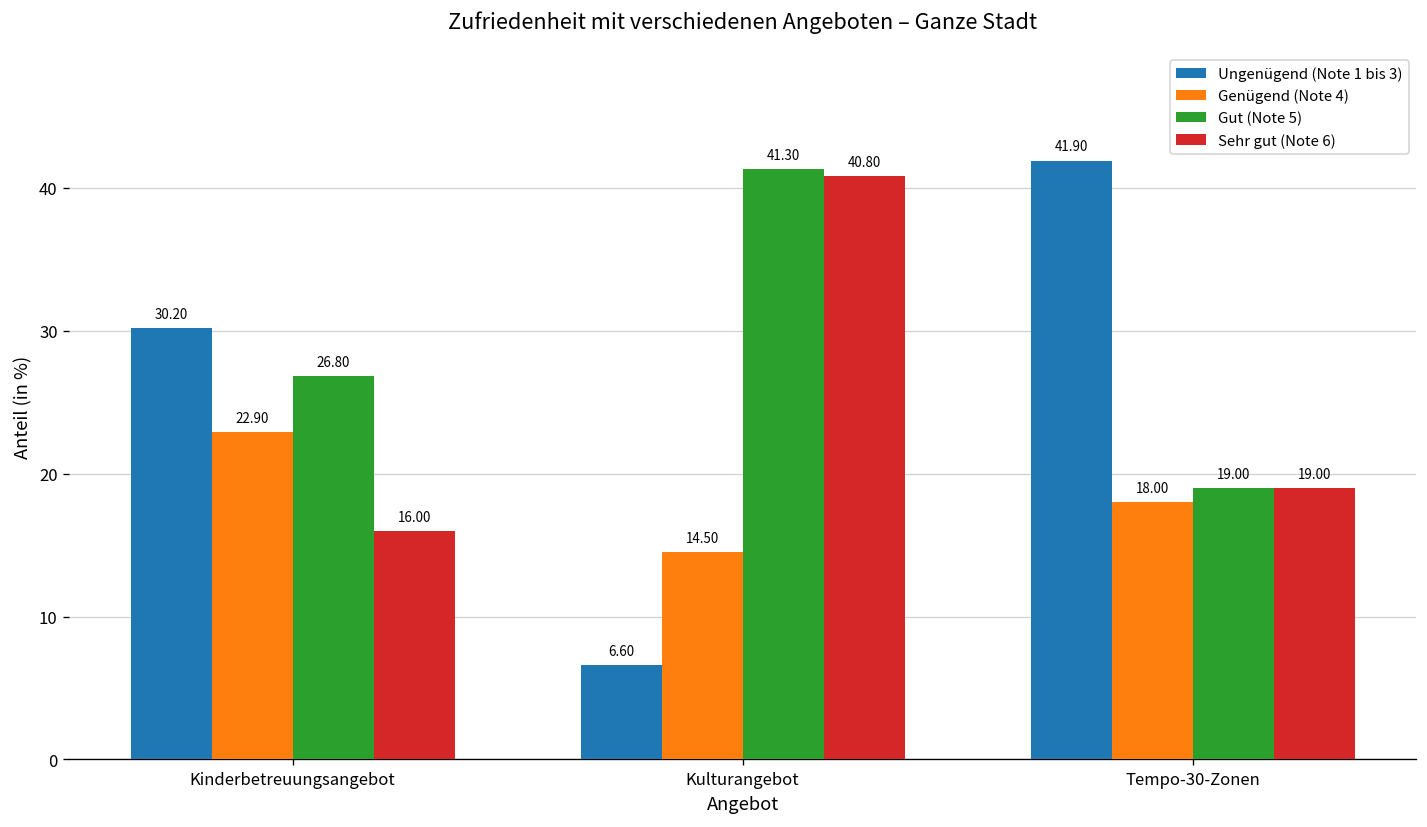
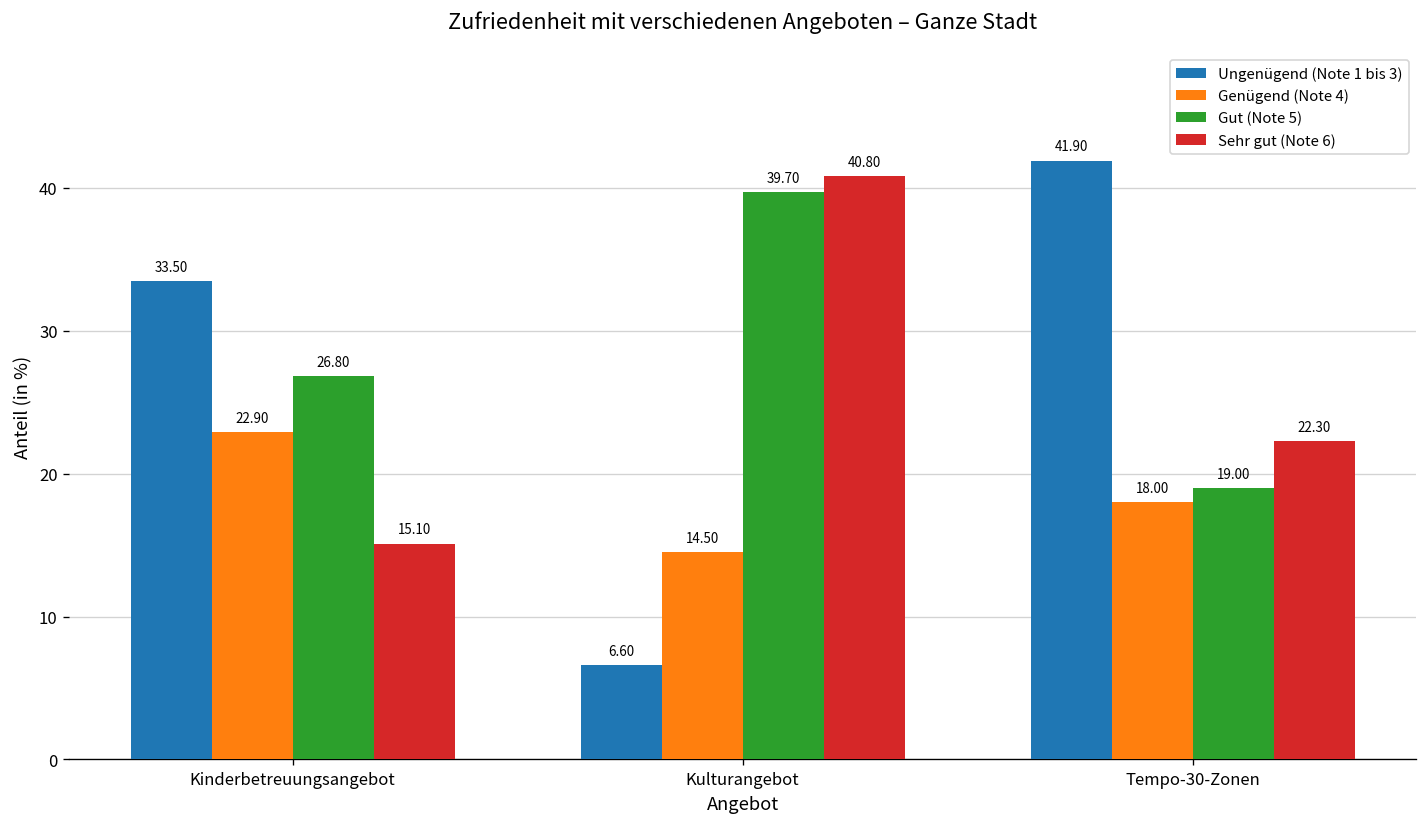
  {
    "Ungenügend (Note 1 bis 3)": {
-     "Kinderbetreuungsangebot": 30.20,
+     "Kinderbetreuungsangebot": 33.50,
      "Kulturangebot": 6.60,
      "Tempo-30-Zonen": 41.90
    },
    "Genügend (Note 4)": {
      "Kinderbetreuungsangebot": 22.90,
      "Kulturangebot": 14.50,
      "Tempo-30-Zonen": 18.00
    },
    "Gut (Note 5)": {
      "Kinderbetreuungsangebot": 26.80,
-     "Kulturangebot": 41.30,
+     "Kulturangebot": 39.70,
      "Tempo-30-Zonen": 19.00
    },
    "Sehr gut (Note 6)": {
-     "Kinderbetreuungsangebot": 16.00,
+     "Kinderbetreuungsangebot": 15.10,
      "Kulturangebot": 40.80,
-     "Tempo-30-Zonen": 19.00
+     "Tempo-30-Zonen": 22.30
    }
  }
